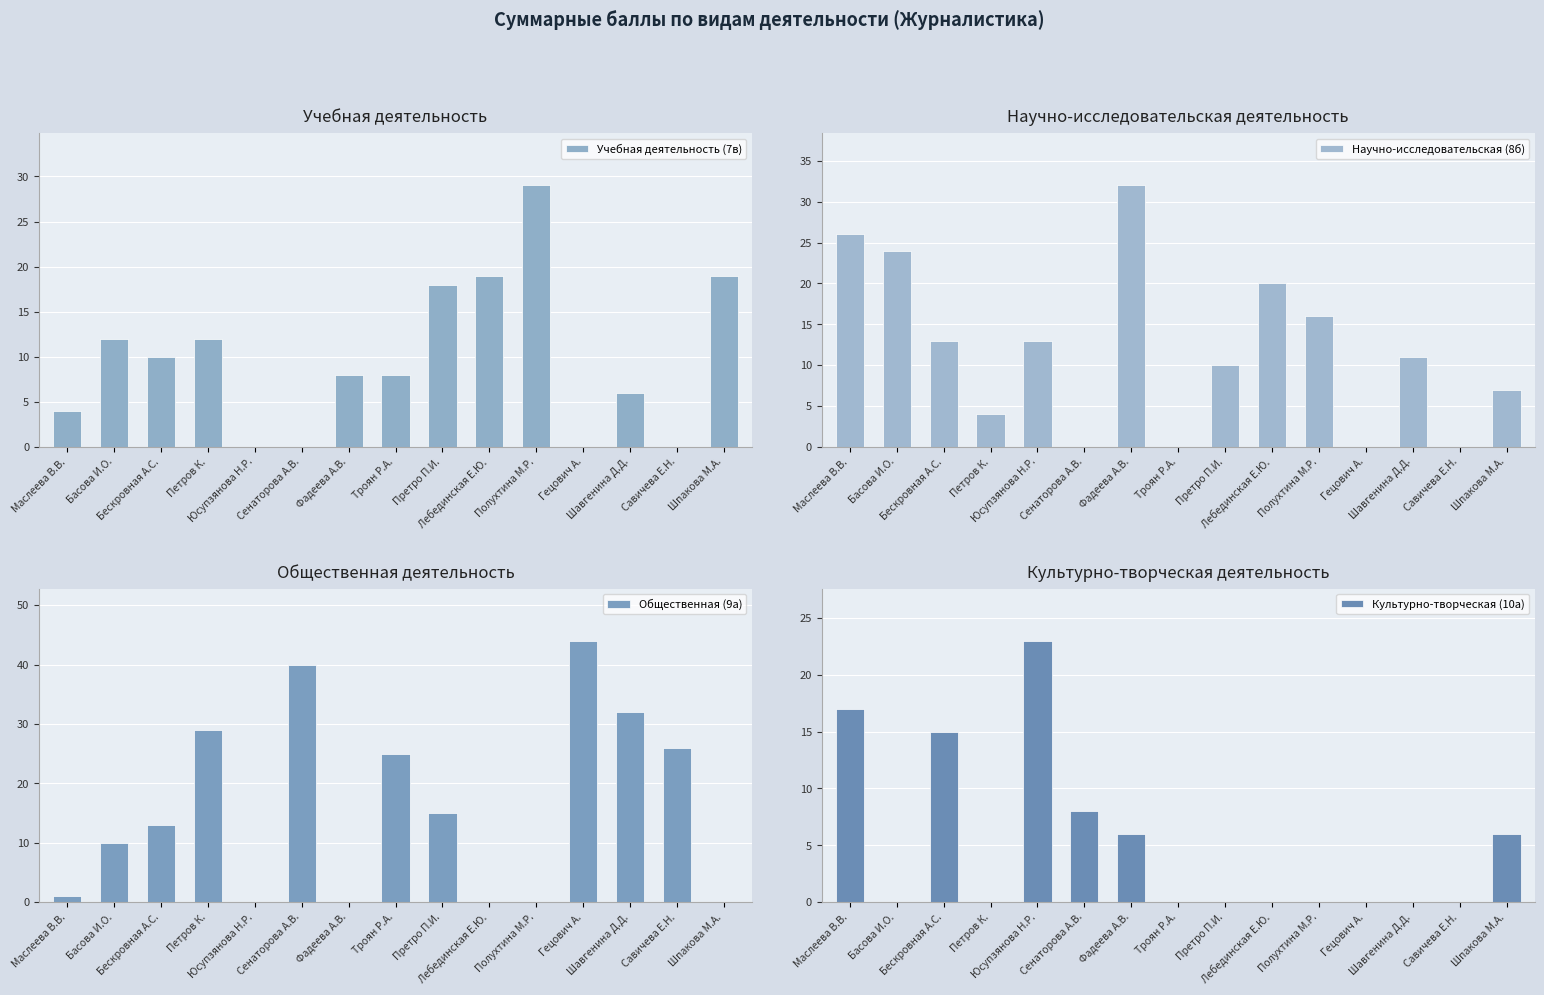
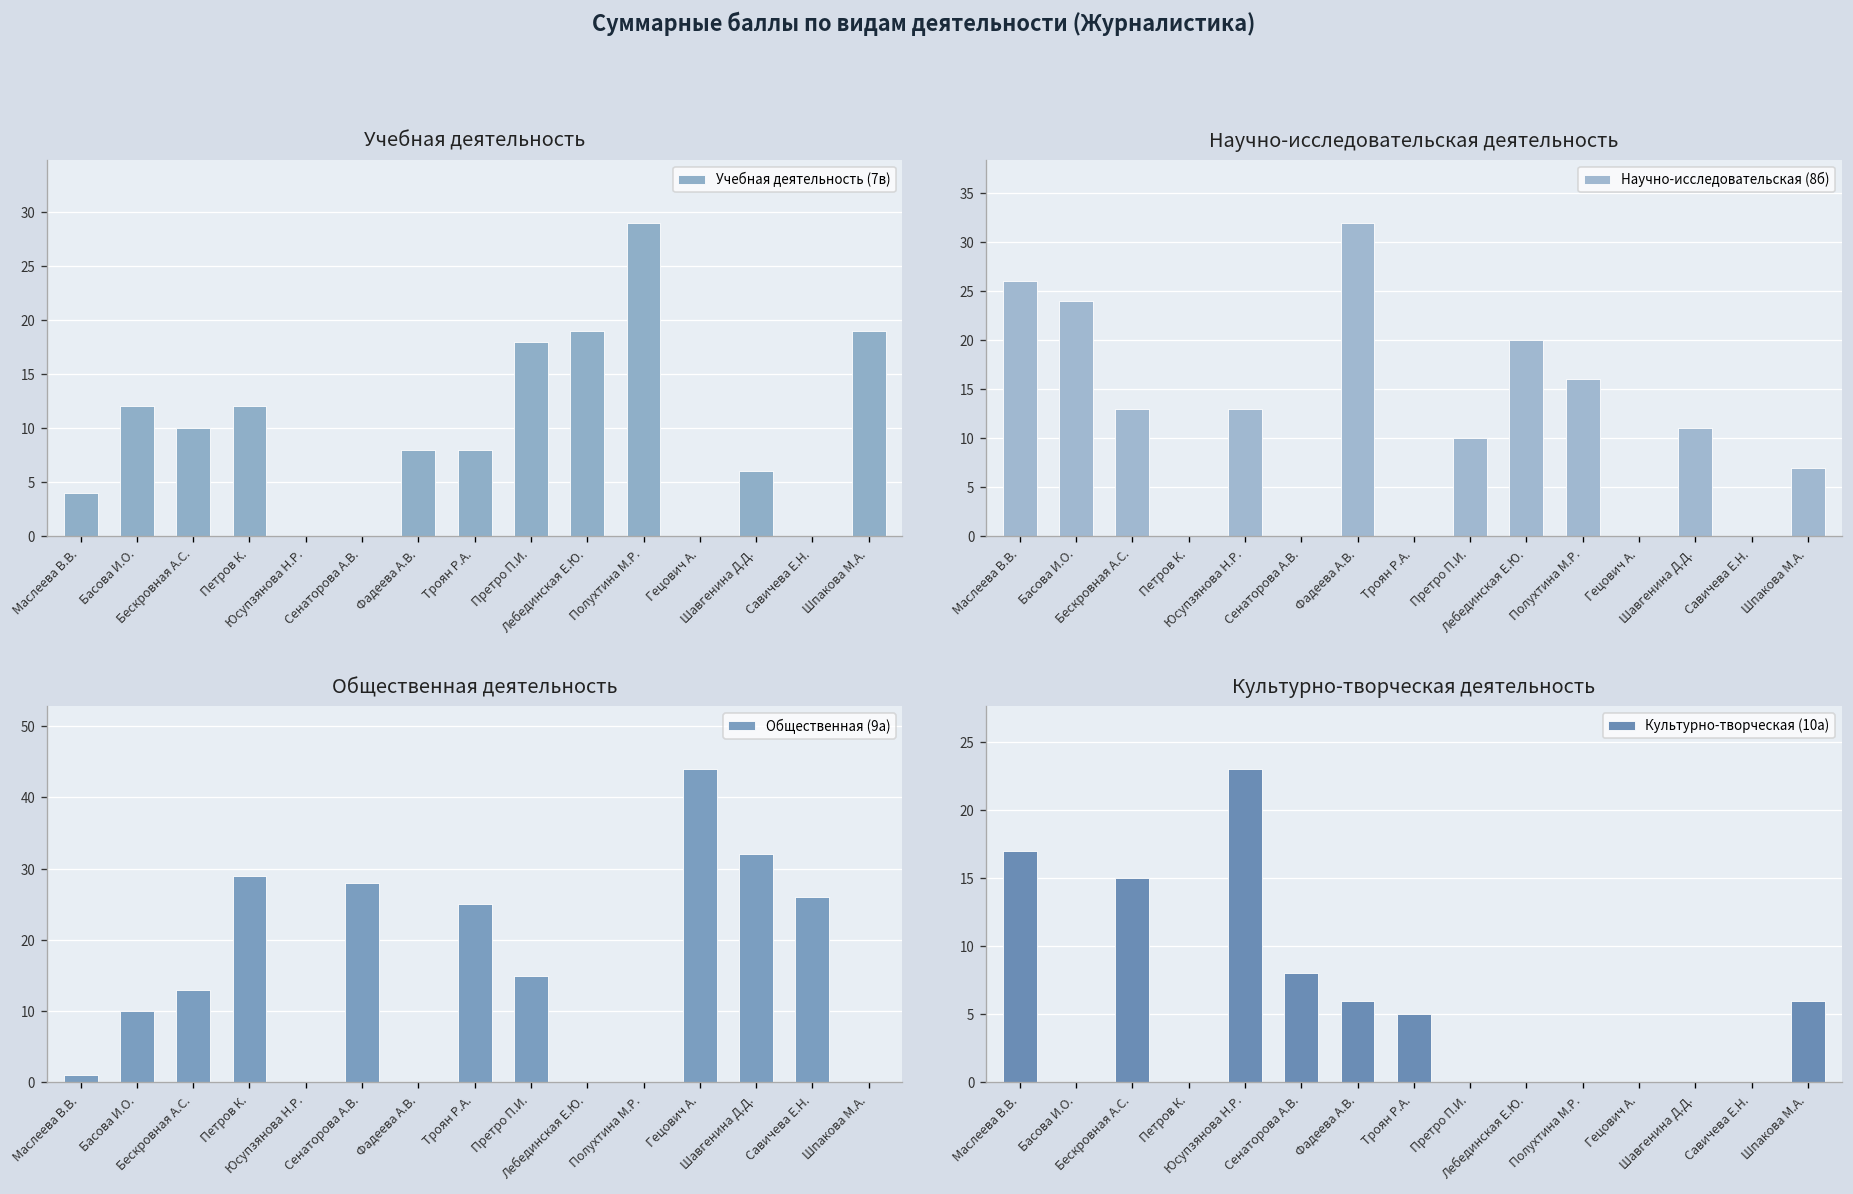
  {
    "Учебная деятельность": {
      "Маслеева В.В.": 4,
      "Басова И.О.": 12,
      "Бескровная А.С.": 10,
      "Петров К.": 12,
      "Юсупзянова Н.Р.": 0,
      "Сенаторова А.В.": 0,
      "Фадеева А.В.": 8,
      "Троян Р.А.": 8,
      "Претро П.И.": 18,
      "Лебединская Е.Ю.": 19,
      "Полухтина М.Р.": 29,
      "Гецович А.": 0,
      "Шавгенина Д.Д.": 6,
      "Савичева Е.Н.": 0,
      "Шпакова М.А.": 19
    },
    "Научно-исследовательская деятельность": {
      "Маслеева В.В.": 26,
      "Басова И.О.": 24,
      "Бескровная А.С.": 13,
-     "Петров К.": 4,
+     "Петров К.": 0,
      "Юсупзянова Н.Р.": 13,
      "Сенаторова А.В.": 0,
      "Фадеева А.В.": 32,
      "Троян Р.А.": 0,
      "Претро П.И.": 10,
      "Лебединская Е.Ю.": 20,
      "Полухтина М.Р.": 16,
      "Гецович А.": 0,
      "Шавгенина Д.Д.": 11,
      "Савичева Е.Н.": 0,
      "Шпакова М.А.": 7
    },
    "Общественная деятельность": {
      "Маслеева В.В.": 1,
      "Басова И.О.": 10,
      "Бескровная А.С.": 13,
      "Петров К.": 29,
      "Юсупзянова Н.Р.": 0,
-     "Сенаторова А.В.": 40,
+     "Сенаторова А.В.": 28,
      "Фадеева А.В.": 0,
      "Троян Р.А.": 25,
      "Претро П.И.": 15,
      "Лебединская Е.Ю.": 0,
      "Полухтина М.Р.": 0,
      "Гецович А.": 44,
      "Шавгенина Д.Д.": 32,
      "Савичева Е.Н.": 26,
      "Шпакова М.А.": 0
    },
    "Культурно-творческая деятельность": {
      "Маслеева В.В.": 17,
      "Басова И.О.": 0,
      "Бескровная А.С.": 15,
      "Петров К.": 0,
      "Юсупзянова Н.Р.": 23,
      "Сенаторова А.В.": 8,
      "Фадеева А.В.": 6,
-     "Троян Р.А.": 0,
+     "Троян Р.А.": 5,
      "Претро П.И.": 0,
      "Лебединская Е.Ю.": 0,
      "Полухтина М.Р.": 0,
      "Гецович А.": 0,
      "Шавгенина Д.Д.": 0,
      "Савичева Е.Н.": 0,
      "Шпакова М.А.": 6
    }
  }
